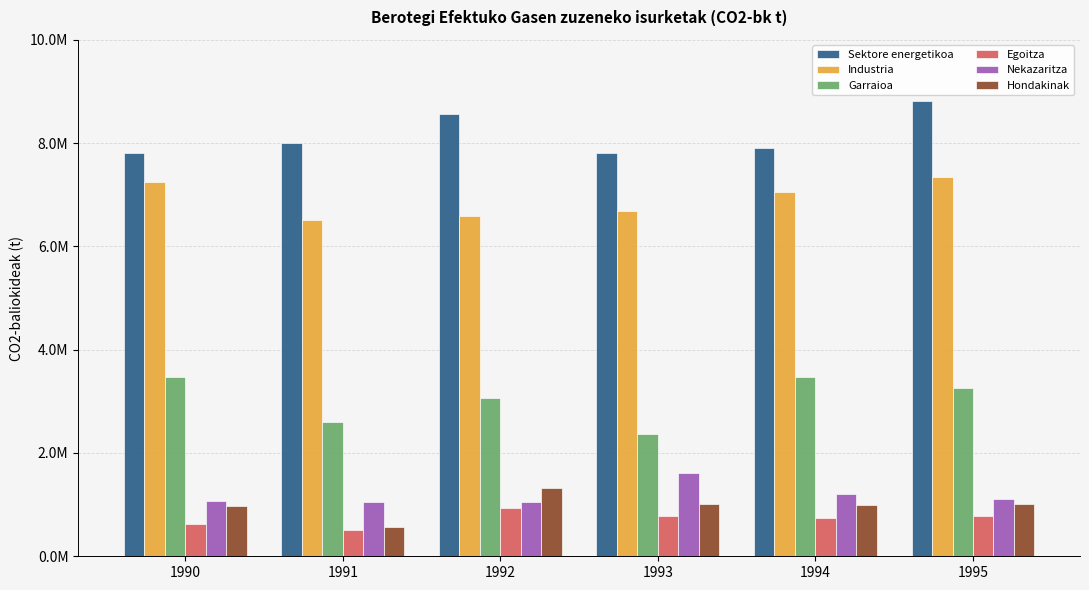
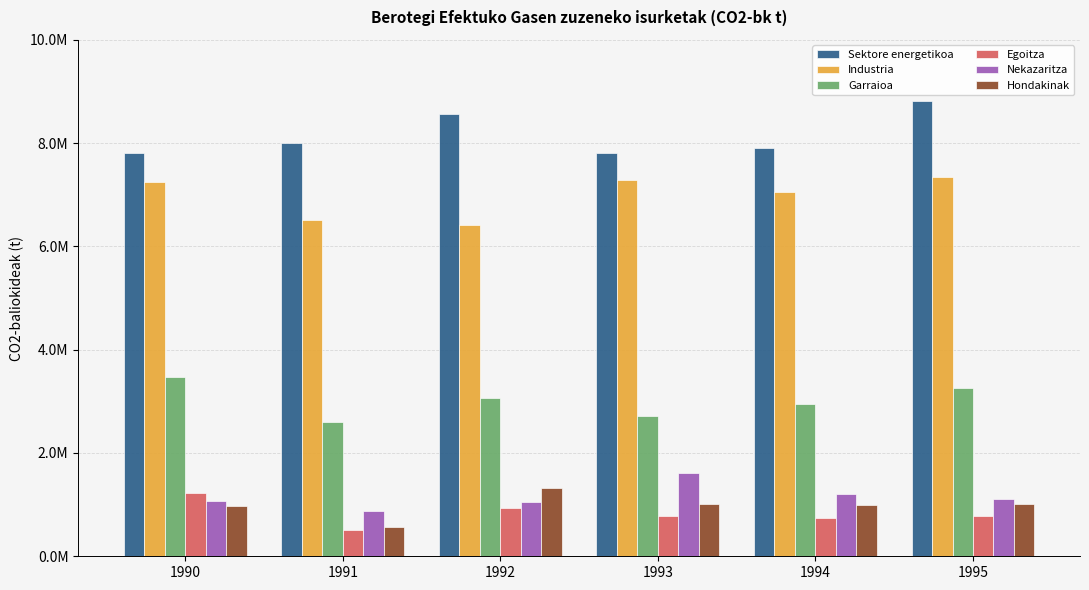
  {
    "Sektore energetikoa": {
      "1990": 7800000,
      "1991": 8000000,
      "1992": 8600000,
      "1993": 7800000,
      "1994": 7900000,
      "1995": 8800000
    },
    "Industria": {
      "1990": 7200000,
      "1991": 6500000,
-     "1992": 6600000,
-     "1993": 6700000,
+     "1992": 6400000,
+     "1993": 7300000,
      "1994": 7100000,
      "1995": 7300000
    },
    "Garraioa": {
      "1990": 3500000,
      "1991": 2600000,
      "1992": 3100000,
-     "1993": 2400000,
-     "1994": 3500000,
+     "1993": 2700000,
+     "1994": 2900000,
      "1995": 3300000
    },
    "Egoitza": {
-     "1990": 600000,
+     "1990": 1200000,
      "1991": 500000,
      "1992": 900000,
      "1993": 800000,
      "1994": 700000,
      "1995": 800000
    },
    "Nekazaritza": {
      "1990": 1100000,
-     "1991": 1100000,
+     "1991": 900000,
      "1992": 1000000,
      "1993": 1600000,
      "1994": 1200000,
      "1995": 1100000
    },
    "Hondakinak": {
      "1990": 1000000,
      "1991": 600000,
      "1992": 1300000,
      "1993": 1000000,
      "1994": 1000000,
      "1995": 1000000
    }
  }
